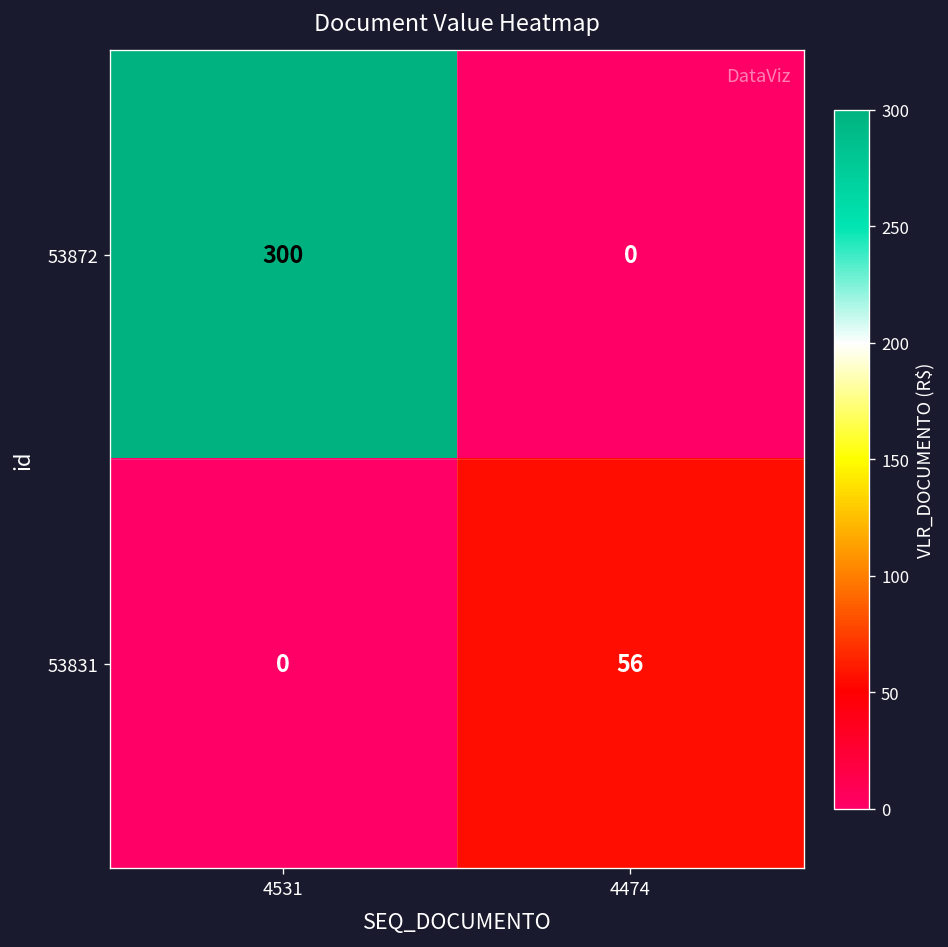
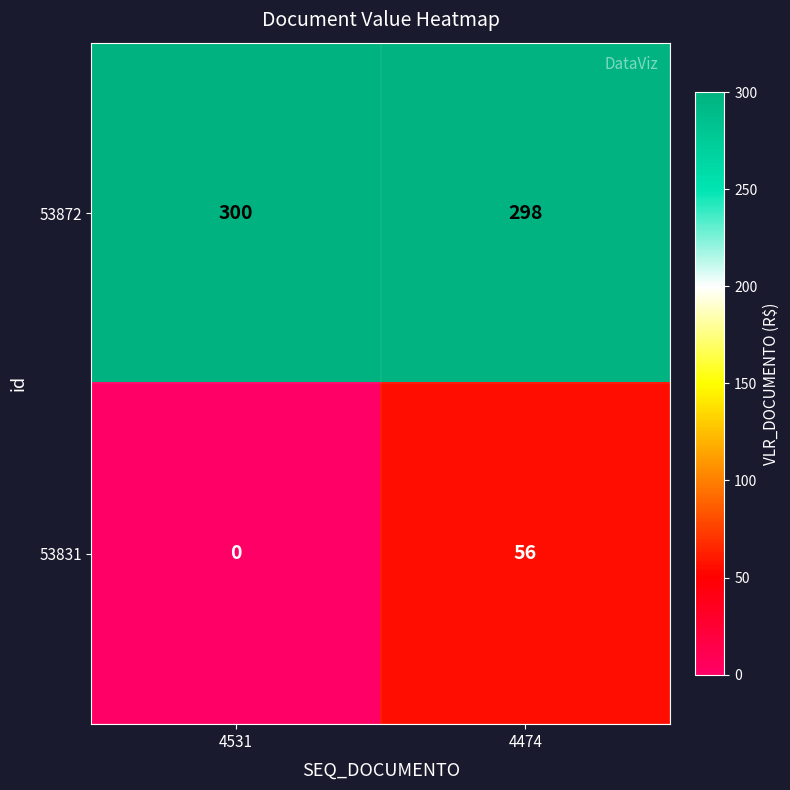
  {
    "53872": {
      "4531": 300,
-     "4474": 0
+     "4474": 298
    },
    "53831": {
      "4531": 0,
      "4474": 56
    }
  }
